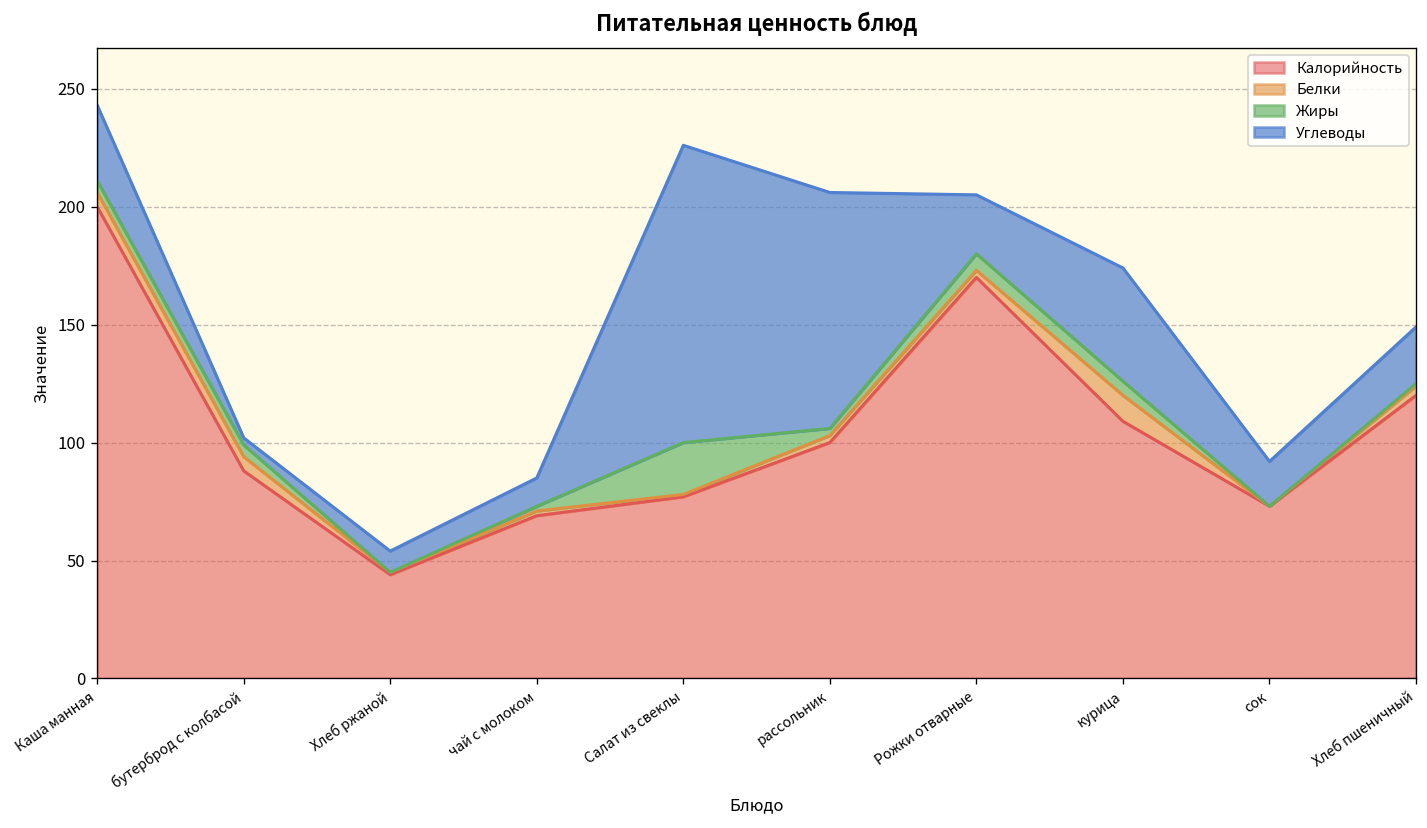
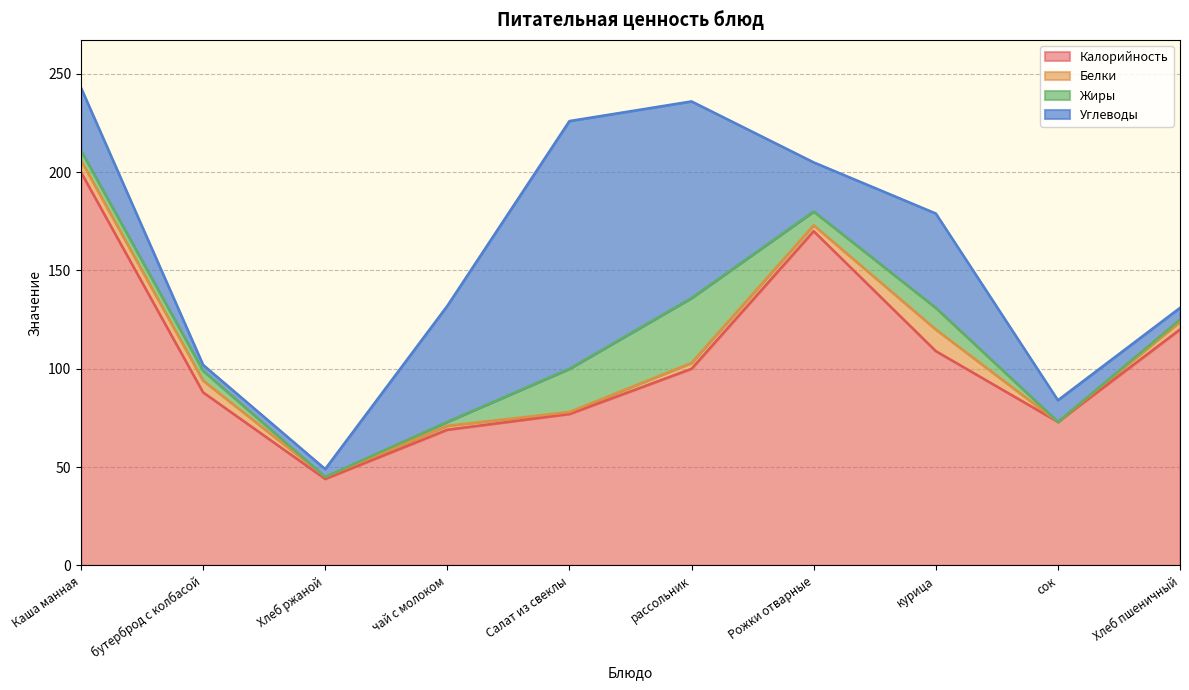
  {
    "Жиры": {
      "Каша манная": 5,
      "бутерброд с колбасой": 5,
      "чай с молоком": 2,
      "Салат из свеклы": 22,
-     "рассольник": 3,
+     "рассольник": 33,
      "Рожки отварные": 7,
-     "курица": 6
+     "курица": 11
    },
    "Углеводы": {
      "Каша манная": 32,
      "бутерброд с колбасой": 3,
-     "Хлеб ржаной": 9,
-     "чай с молоком": 12,
+     "Хлеб ржаной": 4,
+     "чай с молоком": 59,
      "Салат из свеклы": 126,
      "рассольник": 100,
      "Рожки отварные": 25,
      "курица": 48,
-     "сок": 19,
-     "Хлеб пшеничный": 24
+     "сок": 11,
+     "Хлеб пшеничный": 6
    }
  }
